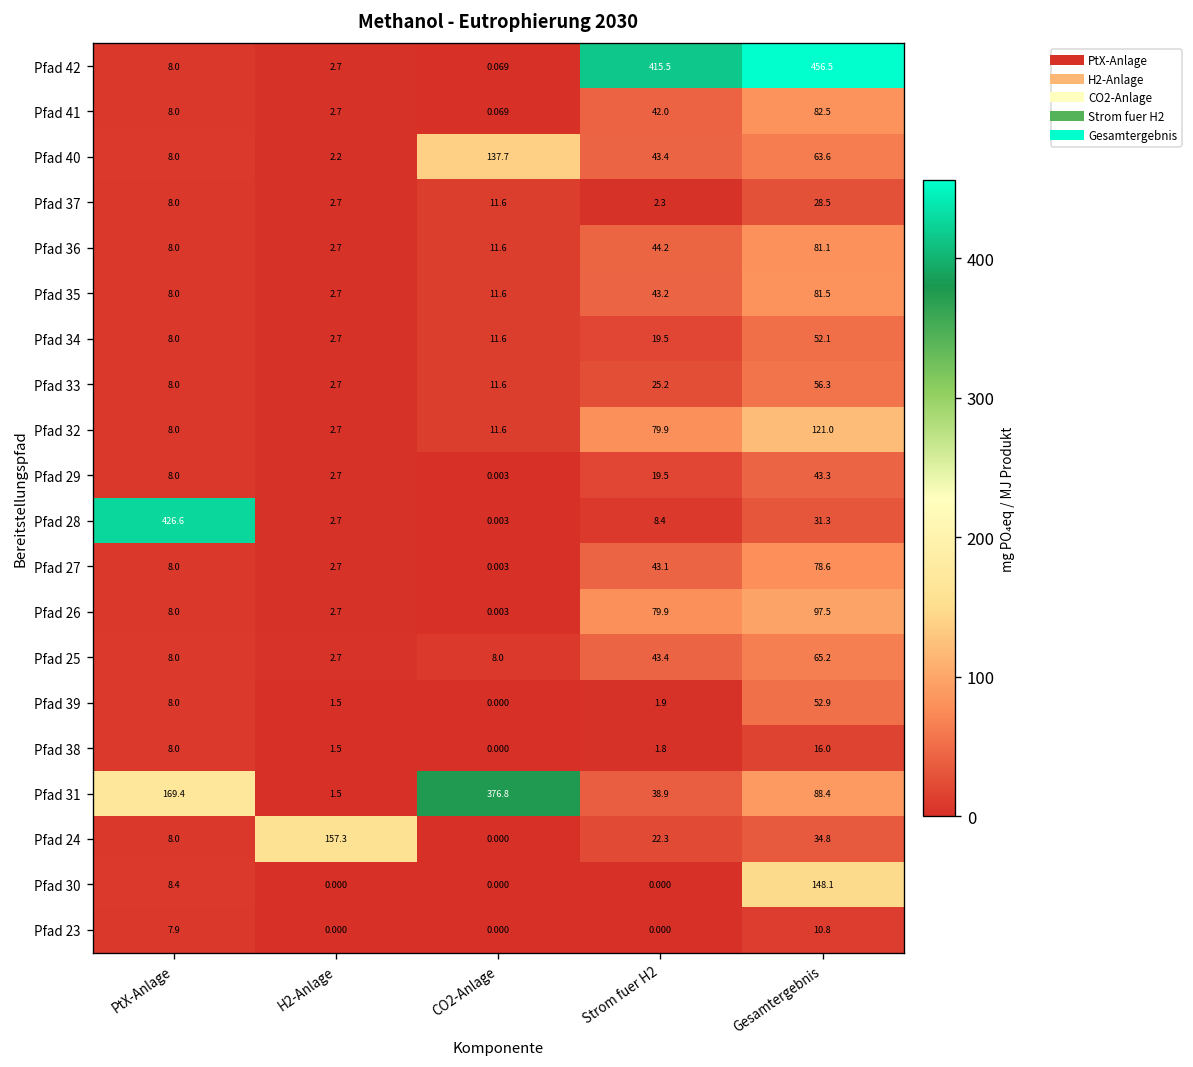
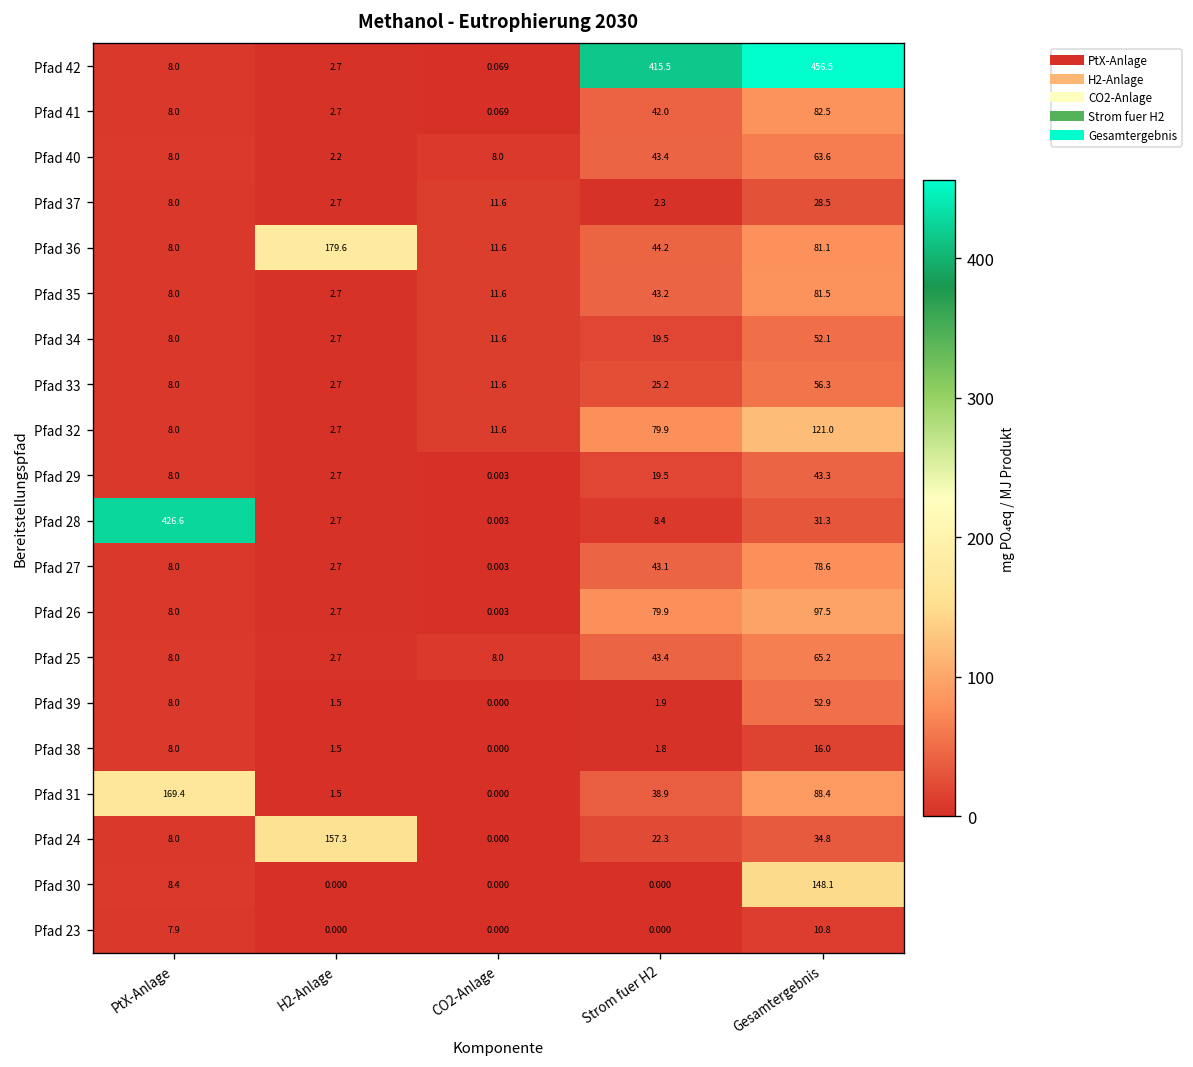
  {
    "Pfad 42": {
      "PtX-Anlage": 8.0,
      "H2-Anlage": 2.7,
      "CO2-Anlage": 0.069,
      "Strom fuer H2": 415.5,
      "Gesamtergebnis": 456.5
    },
    "Pfad 41": {
      "PtX-Anlage": 8.0,
      "H2-Anlage": 2.7,
      "CO2-Anlage": 0.069,
      "Strom fuer H2": 42.0,
      "Gesamtergebnis": 82.5
    },
    "Pfad 40": {
      "PtX-Anlage": 8.0,
      "H2-Anlage": 2.2,
-     "CO2-Anlage": 137.7,
+     "CO2-Anlage": 8.0,
      "Strom fuer H2": 43.4,
      "Gesamtergebnis": 63.6
    },
    "Pfad 37": {
      "PtX-Anlage": 8.0,
      "H2-Anlage": 2.7,
      "CO2-Anlage": 11.6,
      "Strom fuer H2": 2.3,
      "Gesamtergebnis": 28.5
    },
    "Pfad 36": {
      "PtX-Anlage": 8.0,
-     "H2-Anlage": 2.7,
+     "H2-Anlage": 179.6,
      "CO2-Anlage": 11.6,
      "Strom fuer H2": 44.2,
      "Gesamtergebnis": 81.1
    },
    "Pfad 35": {
      "PtX-Anlage": 8.0,
      "H2-Anlage": 2.7,
      "CO2-Anlage": 11.6,
      "Strom fuer H2": 43.2,
      "Gesamtergebnis": 81.5
    },
    "Pfad 34": {
      "PtX-Anlage": 8.0,
      "H2-Anlage": 2.7,
      "CO2-Anlage": 11.6,
      "Strom fuer H2": 19.5,
      "Gesamtergebnis": 52.1
    },
    "Pfad 33": {
      "PtX-Anlage": 8.0,
      "H2-Anlage": 2.7,
      "CO2-Anlage": 11.6,
      "Strom fuer H2": 25.2,
      "Gesamtergebnis": 56.3
    },
    "Pfad 32": {
      "PtX-Anlage": 8.0,
      "H2-Anlage": 2.7,
      "CO2-Anlage": 11.6,
      "Strom fuer H2": 79.9,
      "Gesamtergebnis": 121.0
    },
    "Pfad 29": {
      "PtX-Anlage": 8.0,
      "H2-Anlage": 2.7,
      "CO2-Anlage": 0.003,
      "Strom fuer H2": 19.5,
      "Gesamtergebnis": 43.3
    },
    "Pfad 28": {
      "PtX-Anlage": 426.6,
      "H2-Anlage": 2.7,
      "CO2-Anlage": 0.003,
      "Strom fuer H2": 8.4,
      "Gesamtergebnis": 31.3
    },
    "Pfad 27": {
      "PtX-Anlage": 8.0,
      "H2-Anlage": 2.7,
      "CO2-Anlage": 0.003,
      "Strom fuer H2": 43.1,
      "Gesamtergebnis": 78.6
    },
    "Pfad 26": {
      "PtX-Anlage": 8.0,
      "H2-Anlage": 2.7,
      "CO2-Anlage": 0.003,
      "Strom fuer H2": 79.9,
      "Gesamtergebnis": 97.5
    },
    "Pfad 25": {
      "PtX-Anlage": 8.0,
      "H2-Anlage": 2.7,
      "CO2-Anlage": 8.0,
      "Strom fuer H2": 43.4,
      "Gesamtergebnis": 65.2
    },
    "Pfad 39": {
      "PtX-Anlage": 8.0,
      "H2-Anlage": 1.5,
      "CO2-Anlage": 0.000,
      "Strom fuer H2": 1.9,
      "Gesamtergebnis": 52.9
    },
    "Pfad 38": {
      "PtX-Anlage": 8.0,
      "H2-Anlage": 1.5,
      "CO2-Anlage": 0.000,
      "Strom fuer H2": 1.8,
      "Gesamtergebnis": 16.0
    },
    "Pfad 31": {
      "PtX-Anlage": 169.4,
      "H2-Anlage": 1.5,
-     "CO2-Anlage": 376.8,
+     "CO2-Anlage": 0.000,
      "Strom fuer H2": 38.9,
      "Gesamtergebnis": 88.4
    },
    "Pfad 24": {
      "PtX-Anlage": 8.0,
      "H2-Anlage": 157.3,
      "CO2-Anlage": 0.000,
      "Strom fuer H2": 22.3,
      "Gesamtergebnis": 34.8
    },
    "Pfad 30": {
      "PtX-Anlage": 8.4,
      "H2-Anlage": 0.000,
      "CO2-Anlage": 0.000,
      "Strom fuer H2": 0.000,
      "Gesamtergebnis": 148.1
    },
    "Pfad 23": {
      "PtX-Anlage": 7.9,
      "H2-Anlage": 0.000,
      "CO2-Anlage": 0.000,
      "Strom fuer H2": 0.000,
      "Gesamtergebnis": 10.8
    }
  }
